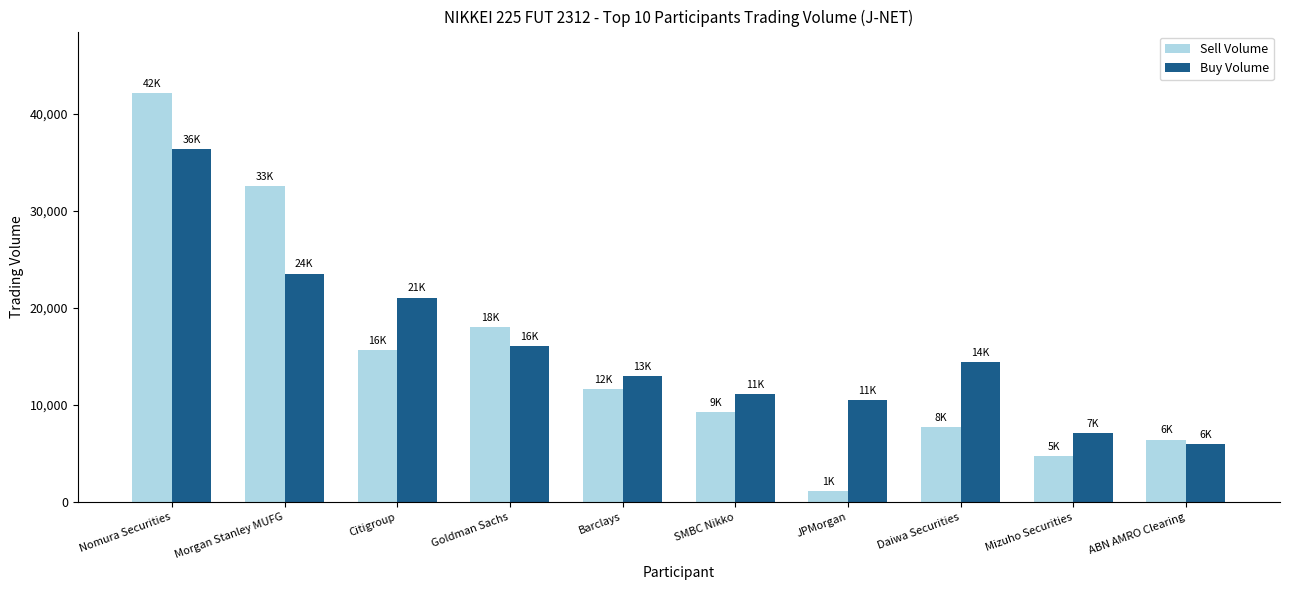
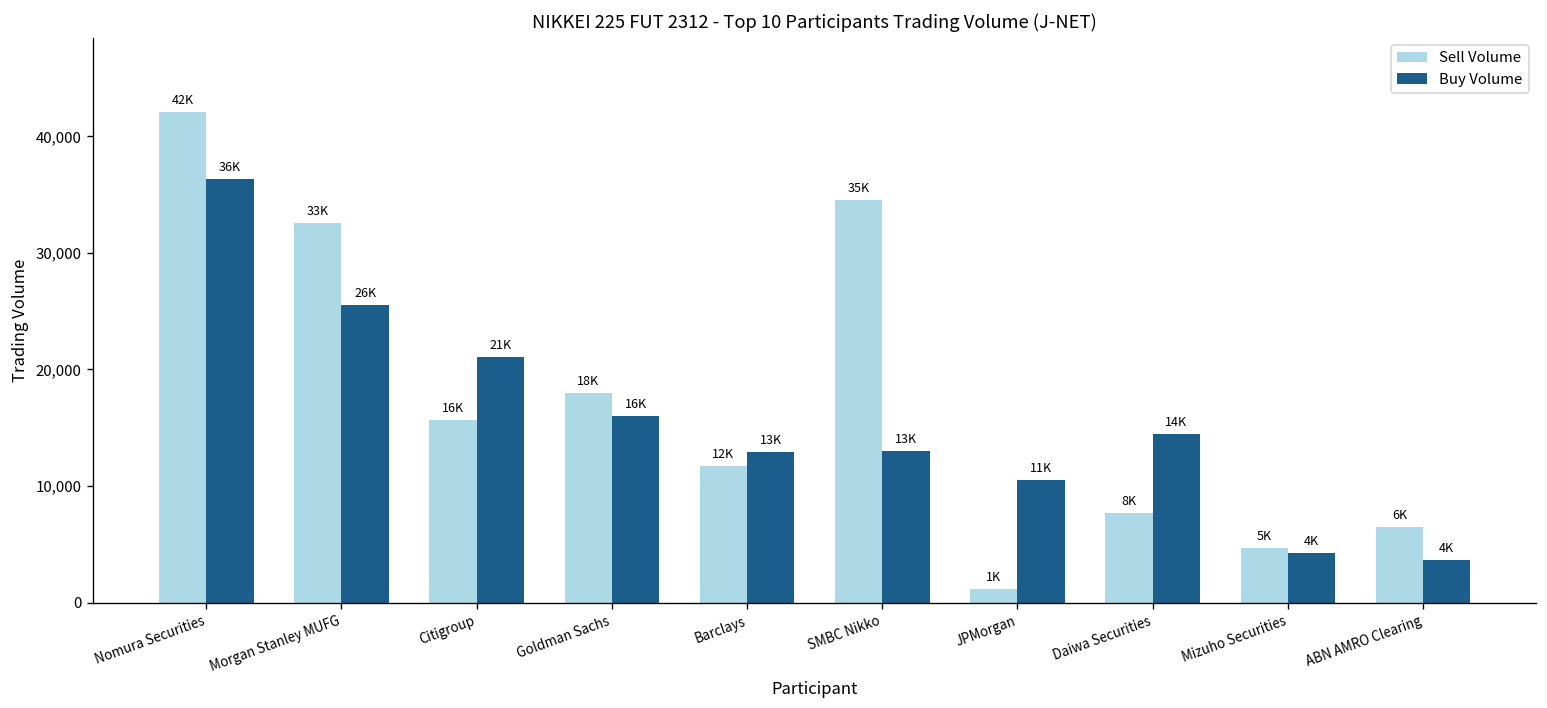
  {
    "Sell Volume": {
      "Nomura Securities": "42K",
      "Morgan Stanley MUFG": "33K",
      "Citigroup": "16K",
      "Goldman Sachs": "18K",
      "Barclays": "12K",
-     "SMBC Nikko": "9K",
+     "SMBC Nikko": "35K",
      "JPMorgan": "1K",
      "Daiwa Securities": "8K",
      "Mizuho Securities": "5K",
      "ABN AMRO Clearing": "6K"
    },
    "Buy Volume": {
      "Nomura Securities": "36K",
-     "Morgan Stanley MUFG": "24K",
+     "Morgan Stanley MUFG": "26K",
      "Citigroup": "21K",
      "Goldman Sachs": "16K",
      "Barclays": "13K",
-     "SMBC Nikko": "11K",
+     "SMBC Nikko": "13K",
      "JPMorgan": "11K",
      "Daiwa Securities": "14K",
-     "Mizuho Securities": "7K",
-     "ABN AMRO Clearing": "6K"
+     "Mizuho Securities": "4K",
+     "ABN AMRO Clearing": "4K"
    }
  }
